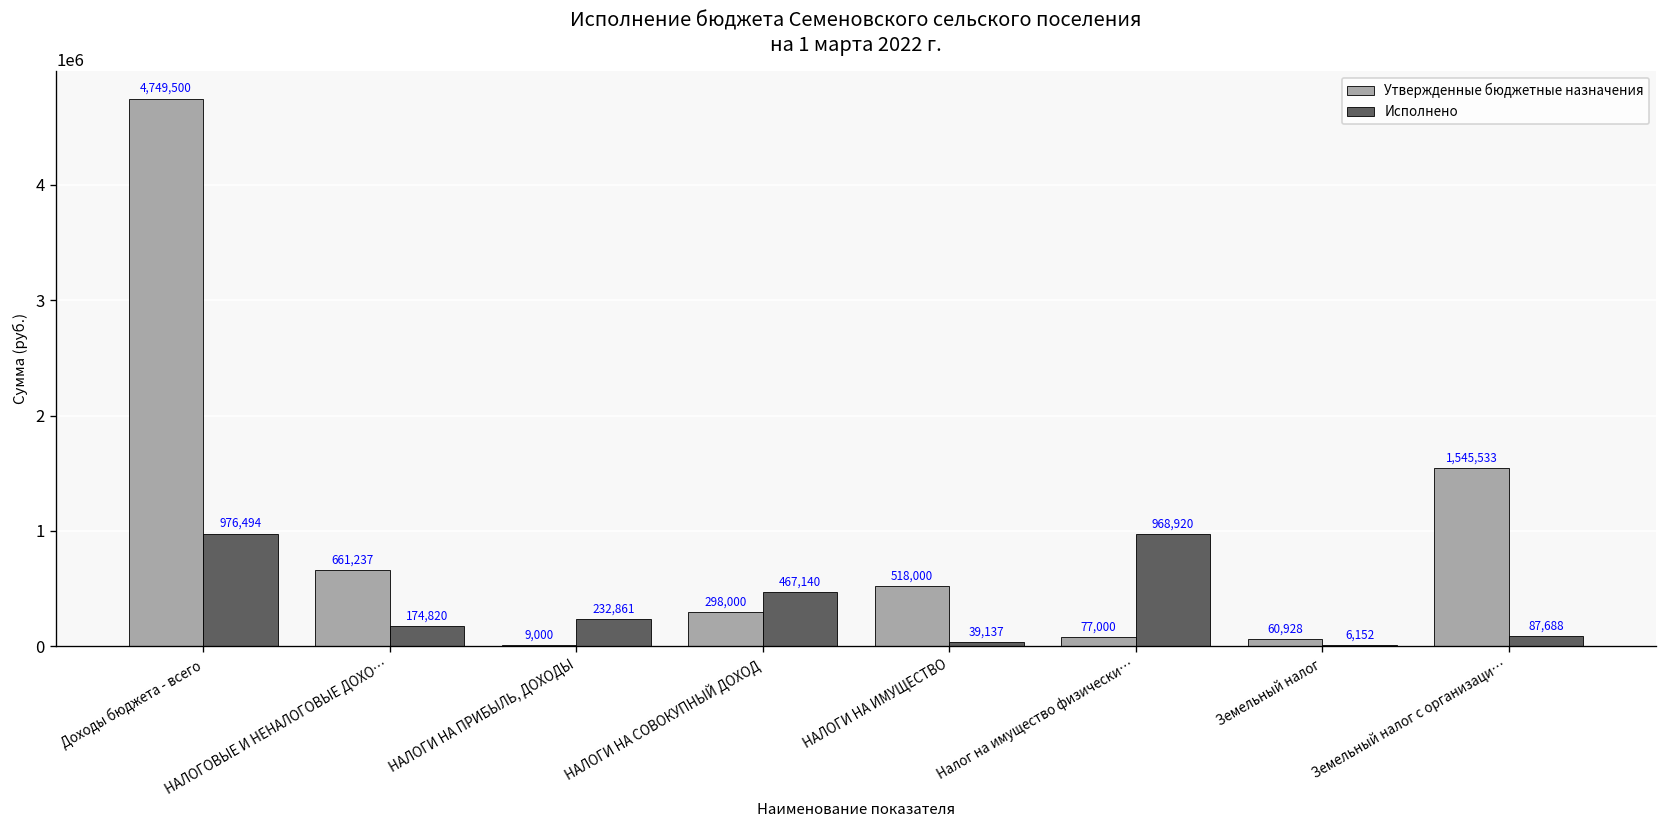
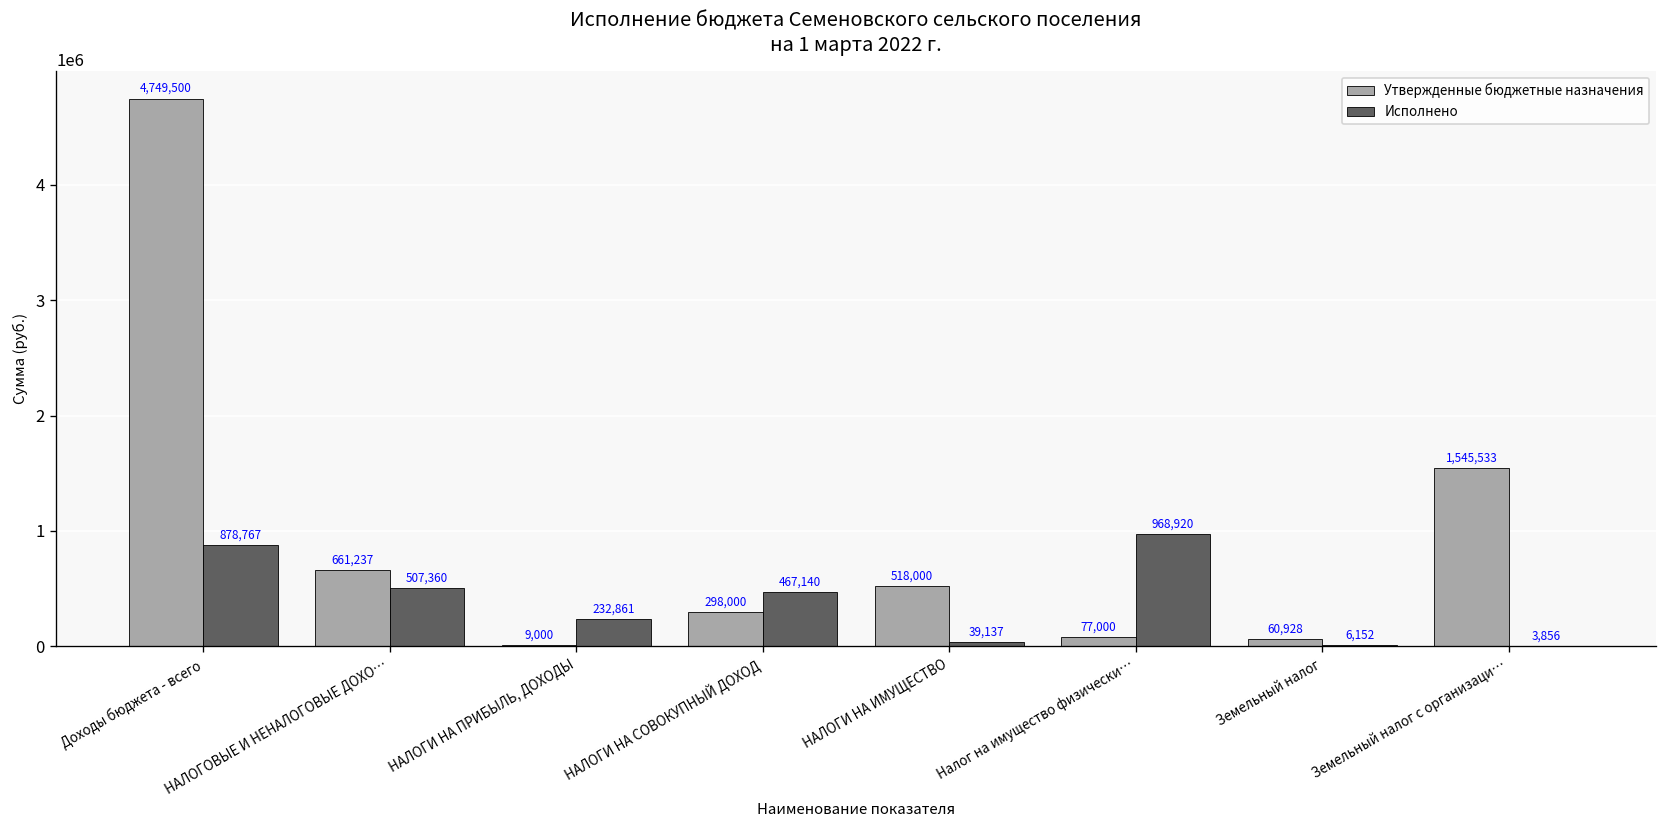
  {
    "Утвержденные бюджетные назначения": {
      "Доходы бюджета - всего": "4,749,500",
      "НАЛОГОВЫЕ И НЕНАЛОГОВЫЕ ДОХО…": "661,237",
      "НАЛОГИ НА ПРИБЫЛЬ, ДОХОДЫ": "9,000",
      "НАЛОГИ НА СОВОКУПНЫЙ ДОХОД": "298,000",
      "НАЛОГИ НА ИМУЩЕСТВО": "518,000",
      "Налог на имущество физически…": "77,000",
      "Земельный налог": "60,928",
      "Земельный налог с организаци…": "1,545,533"
    },
    "Исполнено": {
-     "Доходы бюджета - всего": "976,494",
-     "НАЛОГОВЫЕ И НЕНАЛОГОВЫЕ ДОХО…": "174,820",
+     "Доходы бюджета - всего": "878,767",
+     "НАЛОГОВЫЕ И НЕНАЛОГОВЫЕ ДОХО…": "507,360",
      "НАЛОГИ НА ПРИБЫЛЬ, ДОХОДЫ": "232,861",
      "НАЛОГИ НА СОВОКУПНЫЙ ДОХОД": "467,140",
      "НАЛОГИ НА ИМУЩЕСТВО": "39,137",
      "Налог на имущество физически…": "968,920",
      "Земельный налог": "6,152",
-     "Земельный налог с организаци…": "87,688"
+     "Земельный налог с организаци…": "3,856"
    }
  }
